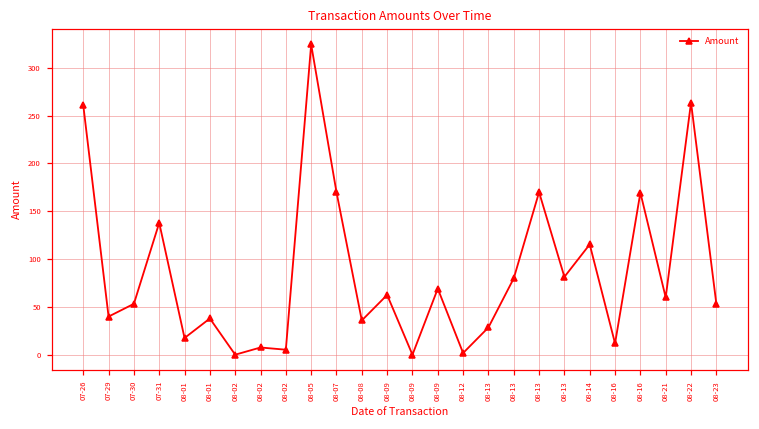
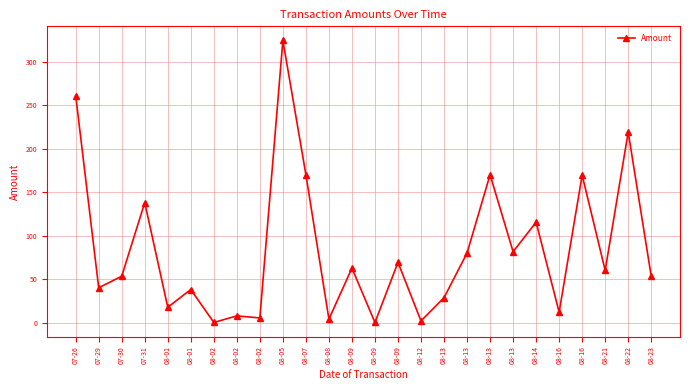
  {
    "07-26": 260,
    "07-29": 40,
    "07-30": 50,
    "07-31": 140,
    "08-05": 320,
    "08-07": 170,
-   "08-08": 40,
+   "08-08": 0,
    "08-12": 0,
    "08-14": 120,
    "08-21": 60,
-   "08-22": 260,
+   "08-22": 220,
    "08-23": 50
  }
